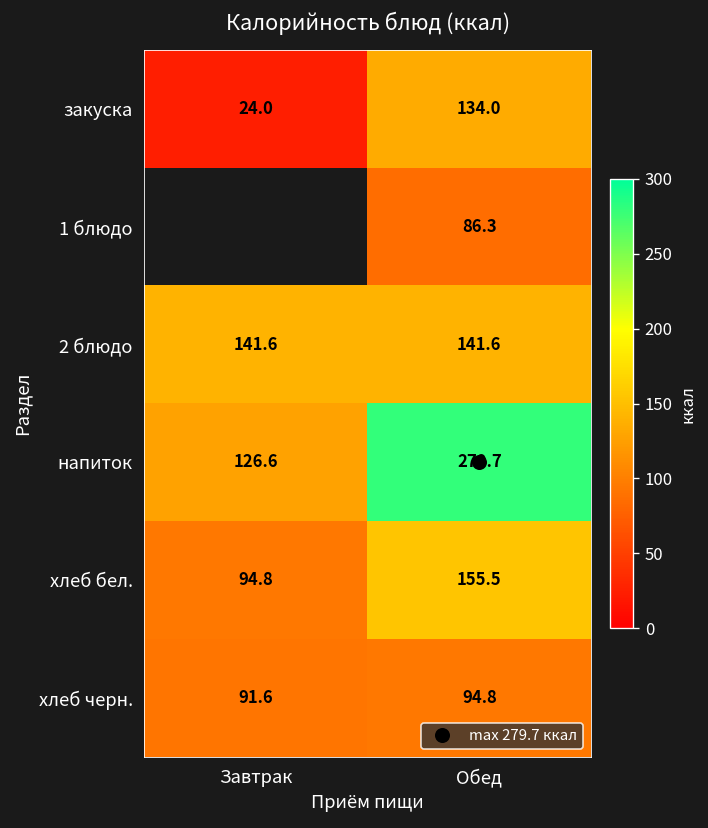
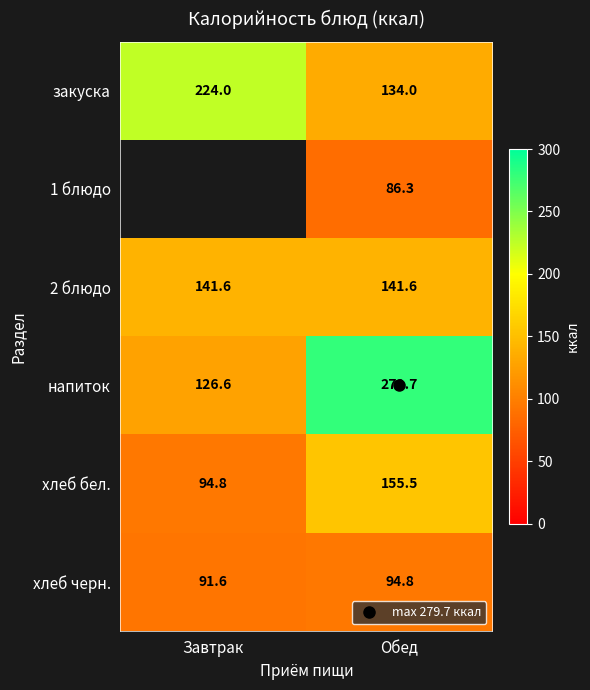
  {
    "закуска": {
-     "Завтрак": 24.0,
+     "Завтрак": 224.0,
      "Обед": 134.0
    },
    "1 блюдо": {
      "Обед": 86.3
    },
    "2 блюдо": {
      "Завтрак": 141.6,
      "Обед": 141.6
    },
    "напиток": {
      "Завтрак": 126.6
    },
    "хлеб бел.": {
      "Завтрак": 94.8,
      "Обед": 155.5
    },
    "хлеб черн.": {
      "Завтрак": 91.6,
      "Обед": 94.8
    }
  }
